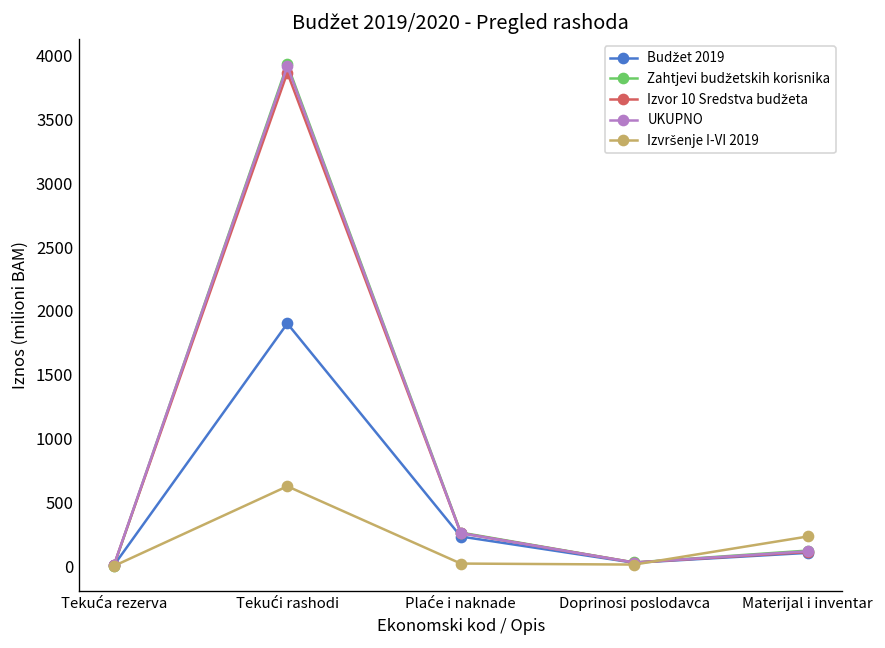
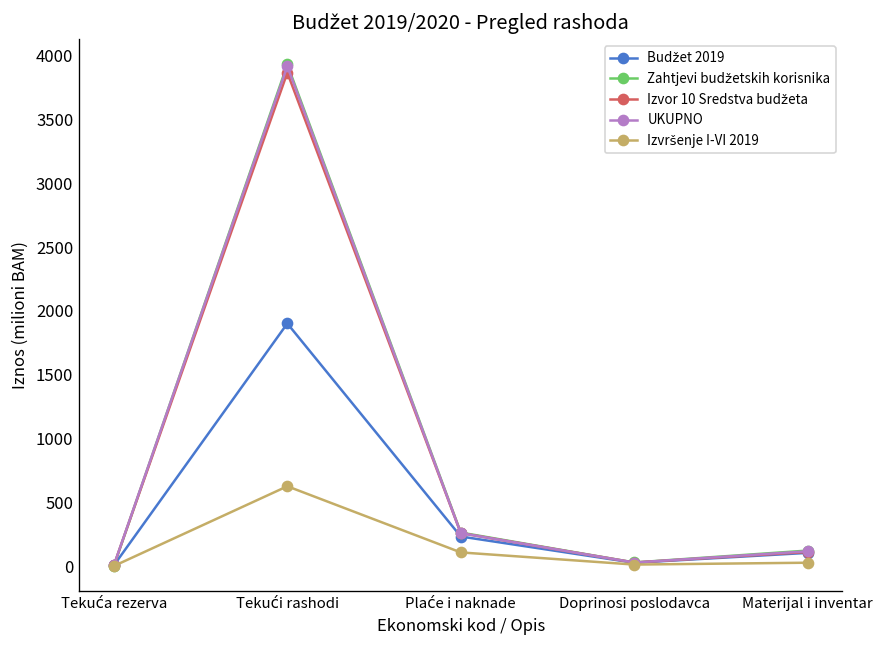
  {
    "Budžet 2019": {
      "Tekući rashodi": 1900,
      "Plaće i naknade": 230
    },
    "Izvor 10 Sredstva budžeta": {
      "Tekući rashodi": 3870
    },
    "Izvršenje I-VI 2019": {
      "Tekući rashodi": 630,
-     "Plaće i naknade": 20,
-     "Materijal i inventar": 230
+     "Plaće i naknade": 110,
+     "Materijal i inventar": 30
    }
  }
